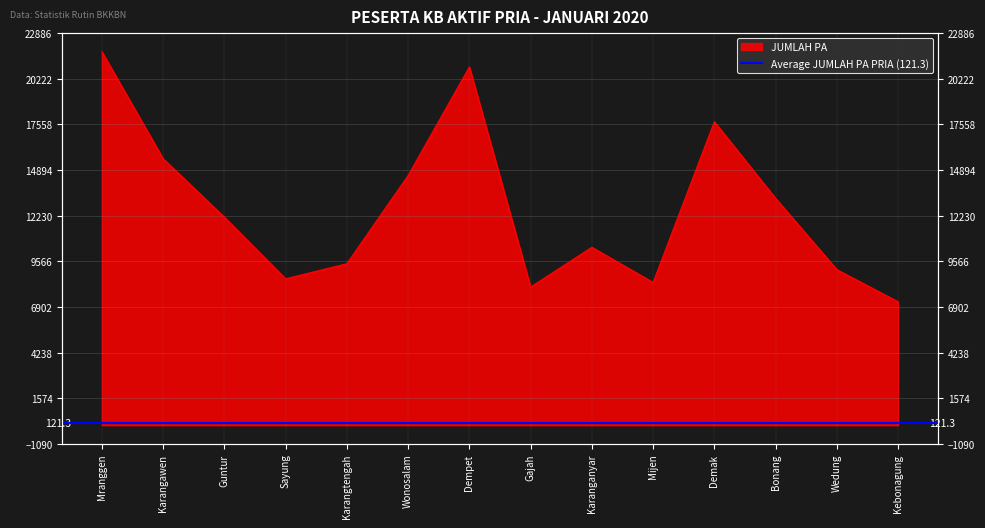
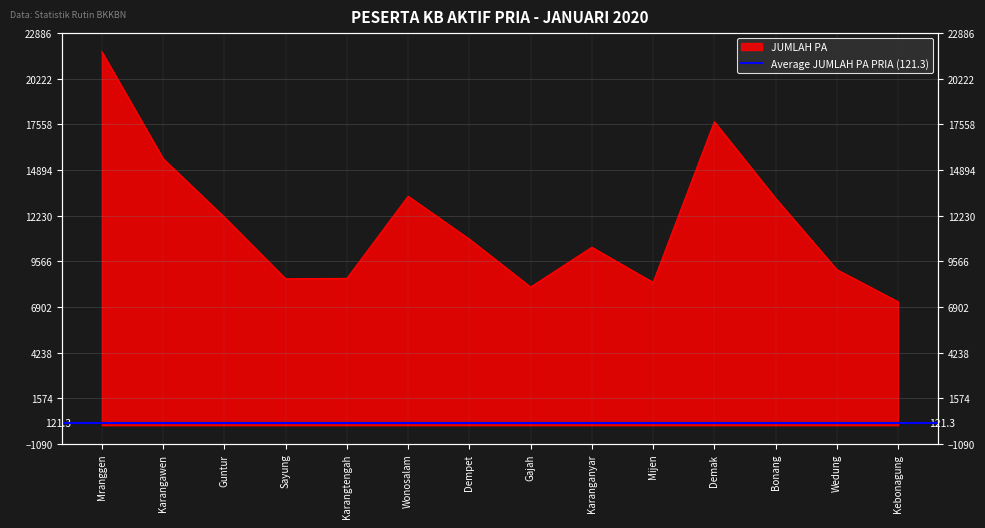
  {
    "Mranggen": 21800,
    "Karangawen": 15600,
    "Guntur": 12100,
    "Sayung": 8500,
-   "Karangtengah": 9400,
-   "Wonosalam": 14600,
-   "Dempet": 20900,
+   "Karangtengah": 8600,
+   "Wonosalam": 13400,
+   "Dempet": 10900,
    "Gajah": 8100,
    "Karanganyar": 10400,
    "Mijen": 8300,
    "Demak": 17700,
    "Bonang": 13200,
    "Wedung": 9100,
    "Kebonagung": 7200
  }
